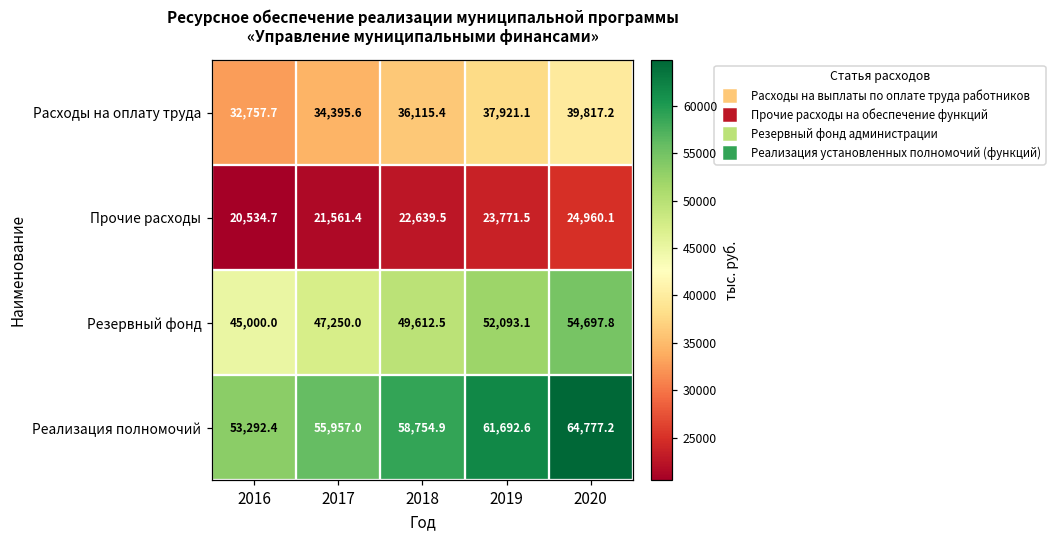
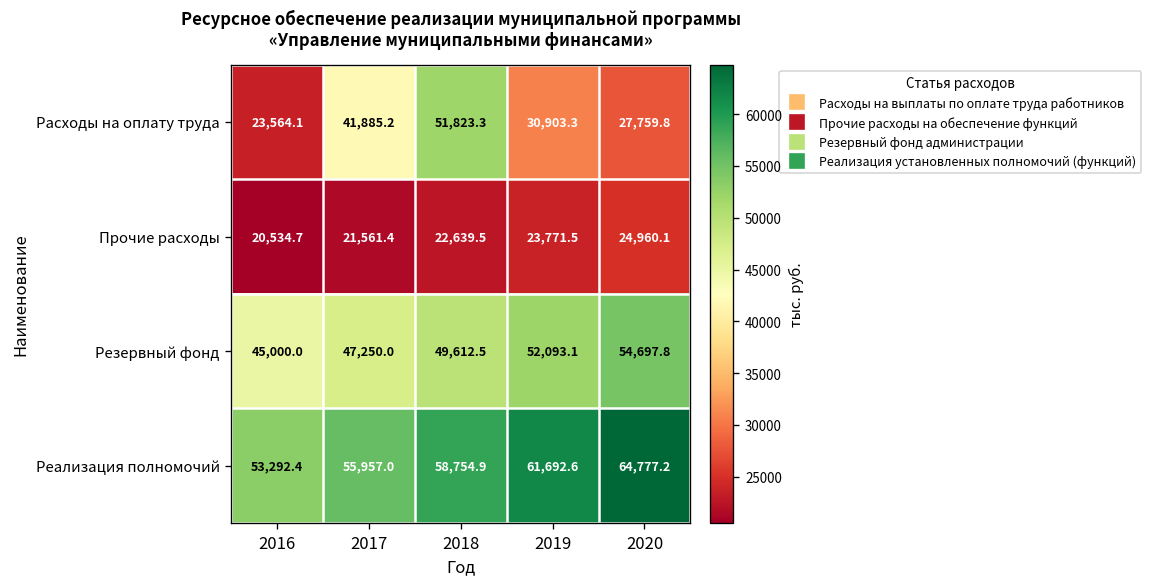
  {
    "Расходы на оплату труда": {
-     "2016": "32,757.7",
-     "2017": "34,395.6",
-     "2018": "36,115.4",
-     "2019": "37,921.1",
-     "2020": "39,817.2"
+     "2016": "23,564.1",
+     "2017": "41,885.2",
+     "2018": "51,823.3",
+     "2019": "30,903.3",
+     "2020": "27,759.8"
    },
    "Прочие расходы": {
      "2016": "20,534.7",
      "2017": "21,561.4",
      "2018": "22,639.5",
      "2019": "23,771.5",
      "2020": "24,960.1"
    },
    "Резервный фонд": {
      "2016": "45,000.0",
      "2017": "47,250.0",
      "2018": "49,612.5",
      "2019": "52,093.1",
      "2020": "54,697.8"
    },
    "Реализация полномочий": {
      "2016": "53,292.4",
      "2017": "55,957.0",
      "2018": "58,754.9",
      "2019": "61,692.6",
      "2020": "64,777.2"
    }
  }
